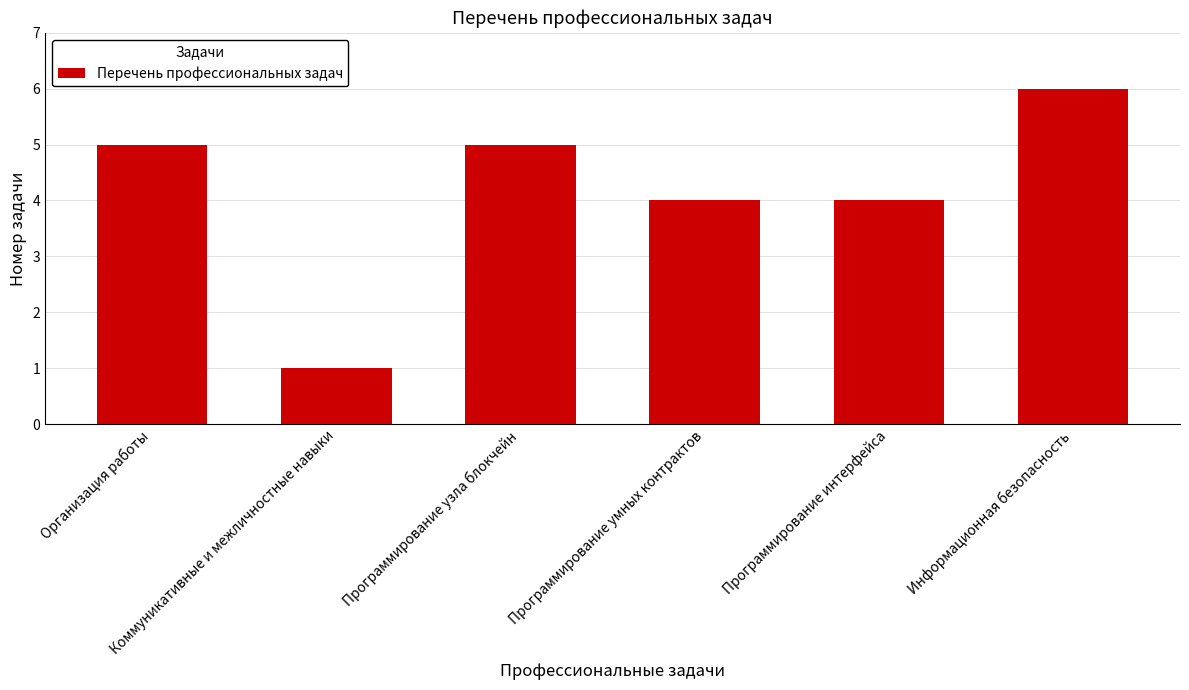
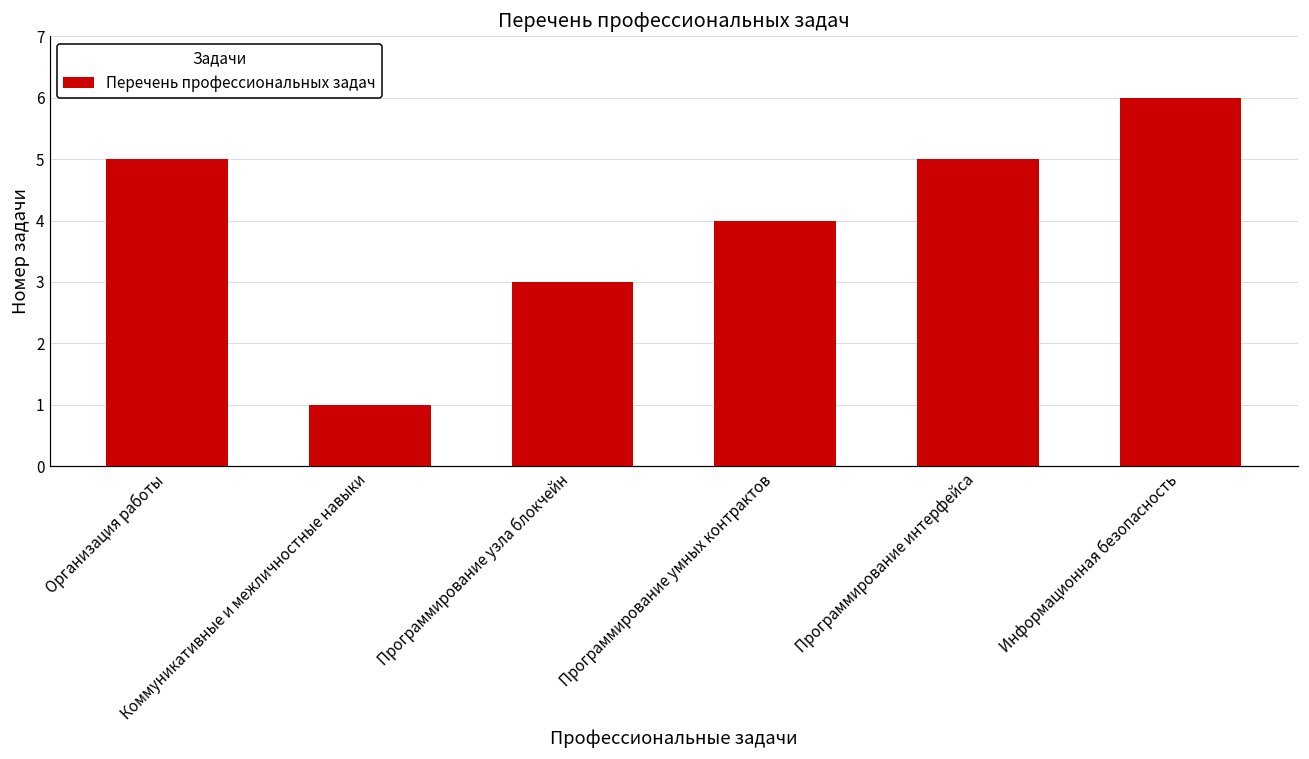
  {
    "Организация работы": 5,
    "Коммуникативные и межличностные навыки": 1,
-   "Программирование узла блокчейн": 5,
+   "Программирование узла блокчейн": 3,
    "Программирование умных контрактов": 4,
-   "Программирование интерфейса": 4,
+   "Программирование интерфейса": 5,
    "Информационная безопасность": 6
  }
